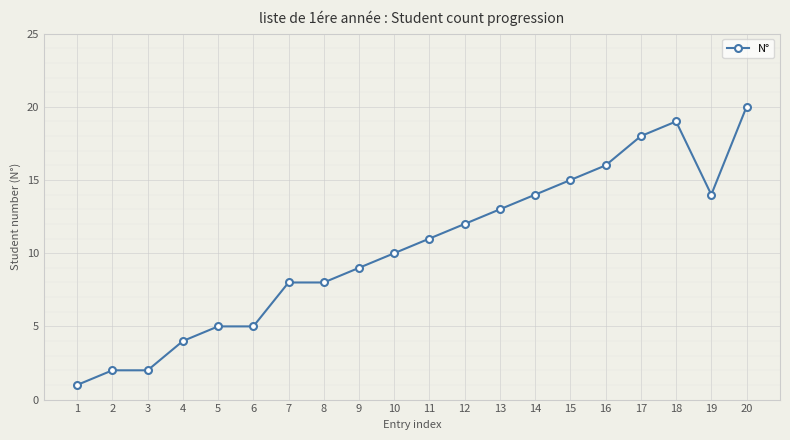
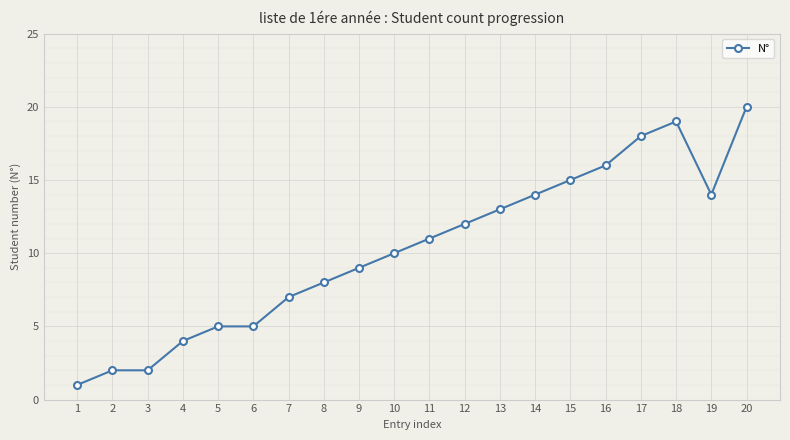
  {
    "1": 1,
    "2": 2,
    "3": 2,
    "4": 4,
    "5": 5,
    "6": 5,
-   "7": 8,
+   "7": 7,
    "8": 8,
    "9": 9,
    "10": 10,
    "11": 11,
    "12": 12,
    "13": 13,
    "14": 14,
    "15": 15,
    "16": 16,
    "17": 18,
    "18": 19,
    "19": 14,
    "20": 20
  }
